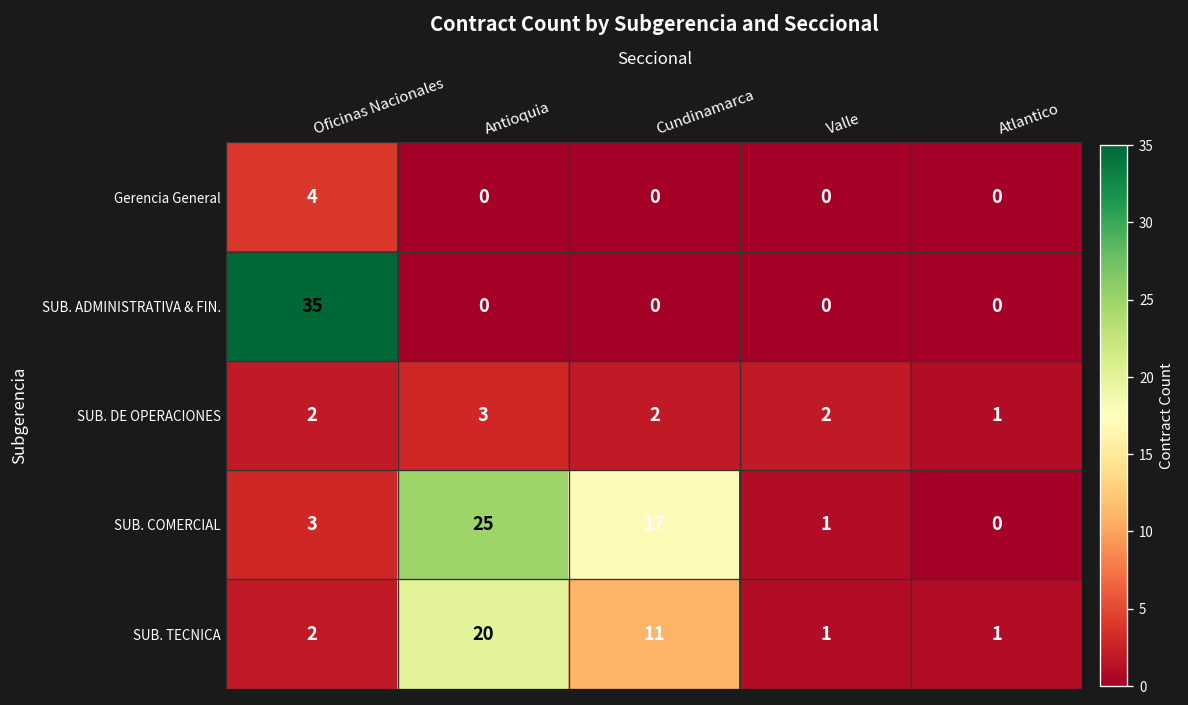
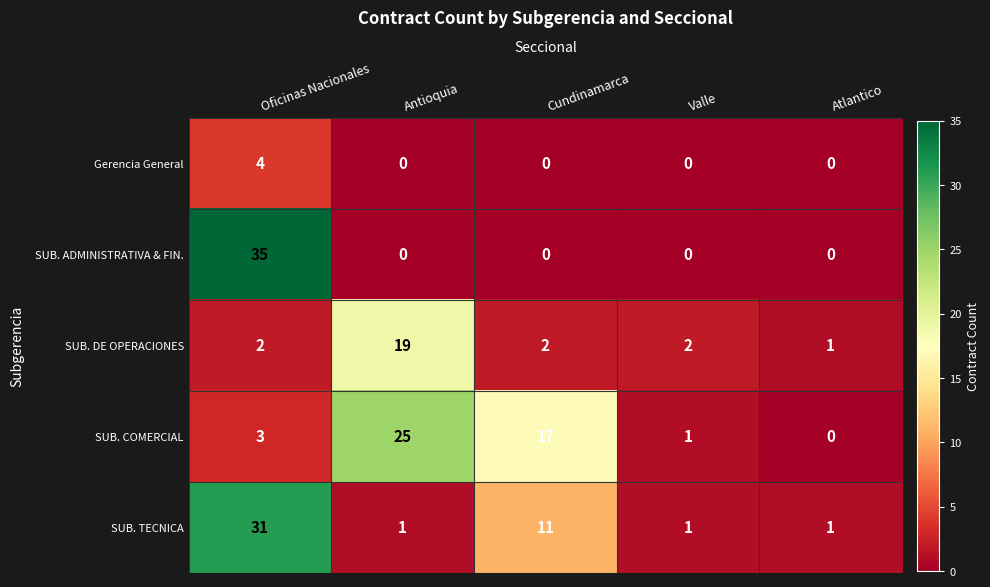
  {
    "Gerencia General": {
      "Oficinas Nacionales": 4,
      "Antioquia": 0,
      "Cundinamarca": 0,
      "Valle": 0,
      "Atlantico": 0
    },
    "SUB. ADMINISTRATIVA & FIN.": {
      "Oficinas Nacionales": 35,
      "Antioquia": 0,
      "Cundinamarca": 0,
      "Valle": 0,
      "Atlantico": 0
    },
    "SUB. DE OPERACIONES": {
      "Oficinas Nacionales": 2,
-     "Antioquia": 3,
+     "Antioquia": 19,
      "Cundinamarca": 2,
      "Valle": 2,
      "Atlantico": 1
    },
    "SUB. COMERCIAL": {
      "Oficinas Nacionales": 3,
      "Antioquia": 25,
      "Cundinamarca": 17,
      "Valle": 1,
      "Atlantico": 0
    },
    "SUB. TECNICA": {
-     "Oficinas Nacionales": 2,
-     "Antioquia": 20,
+     "Oficinas Nacionales": 31,
+     "Antioquia": 1,
      "Cundinamarca": 11,
      "Valle": 1,
      "Atlantico": 1
    }
  }
